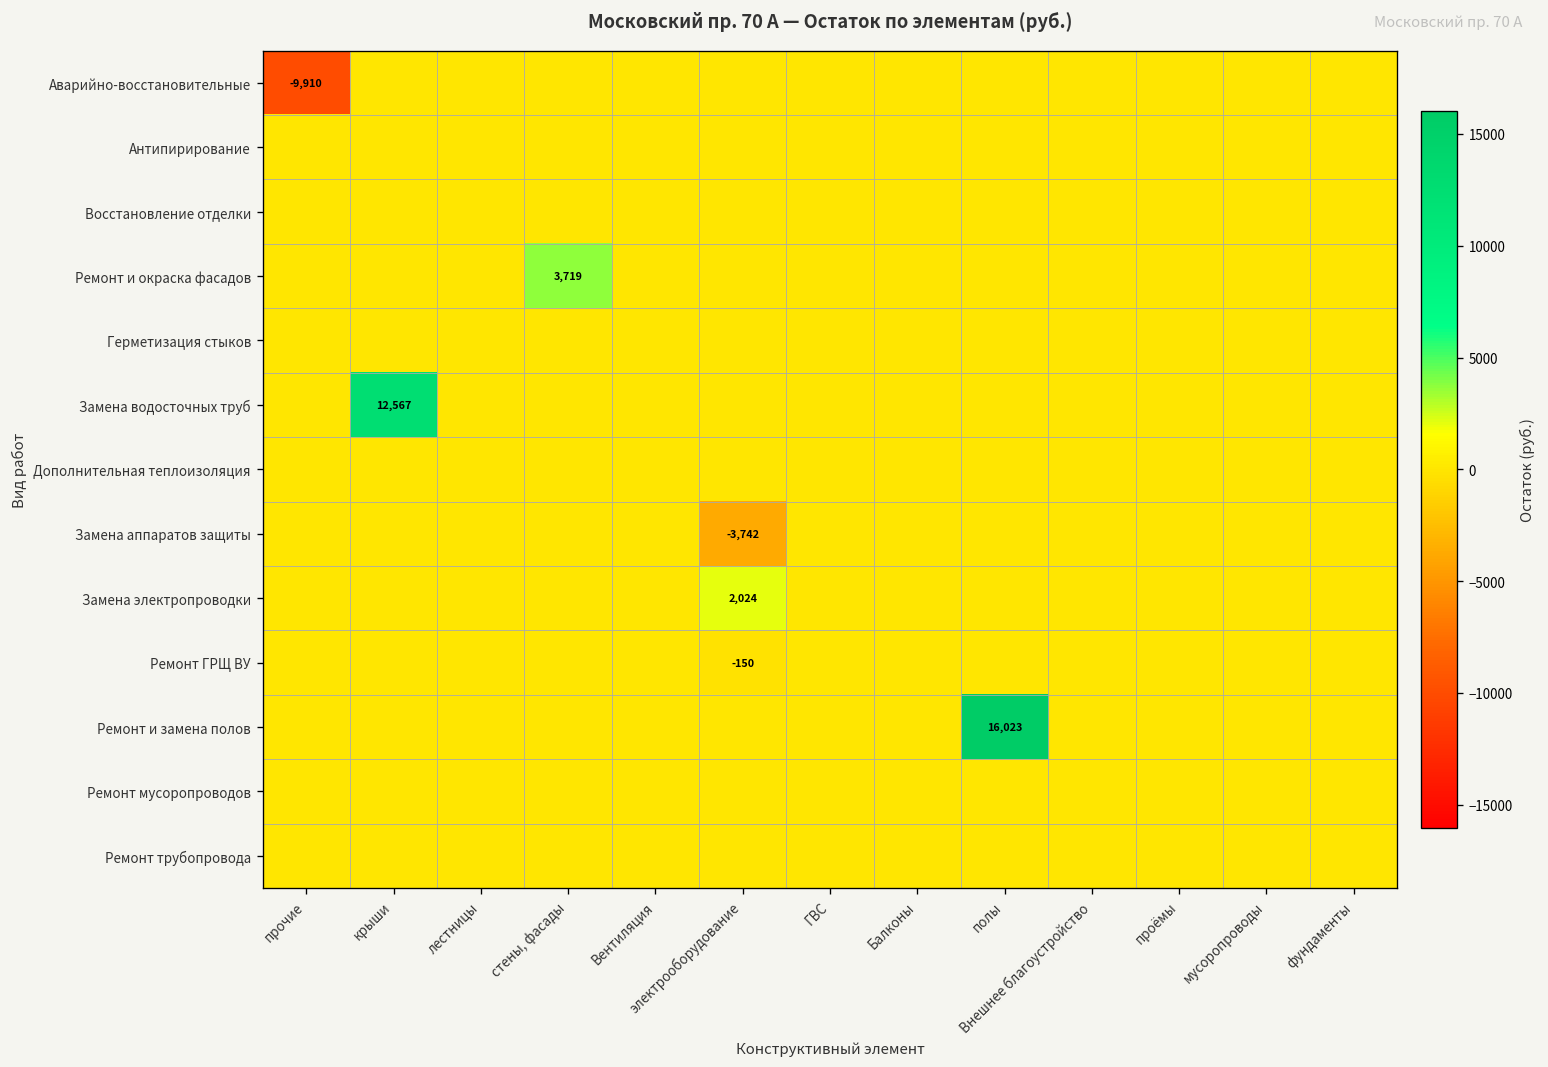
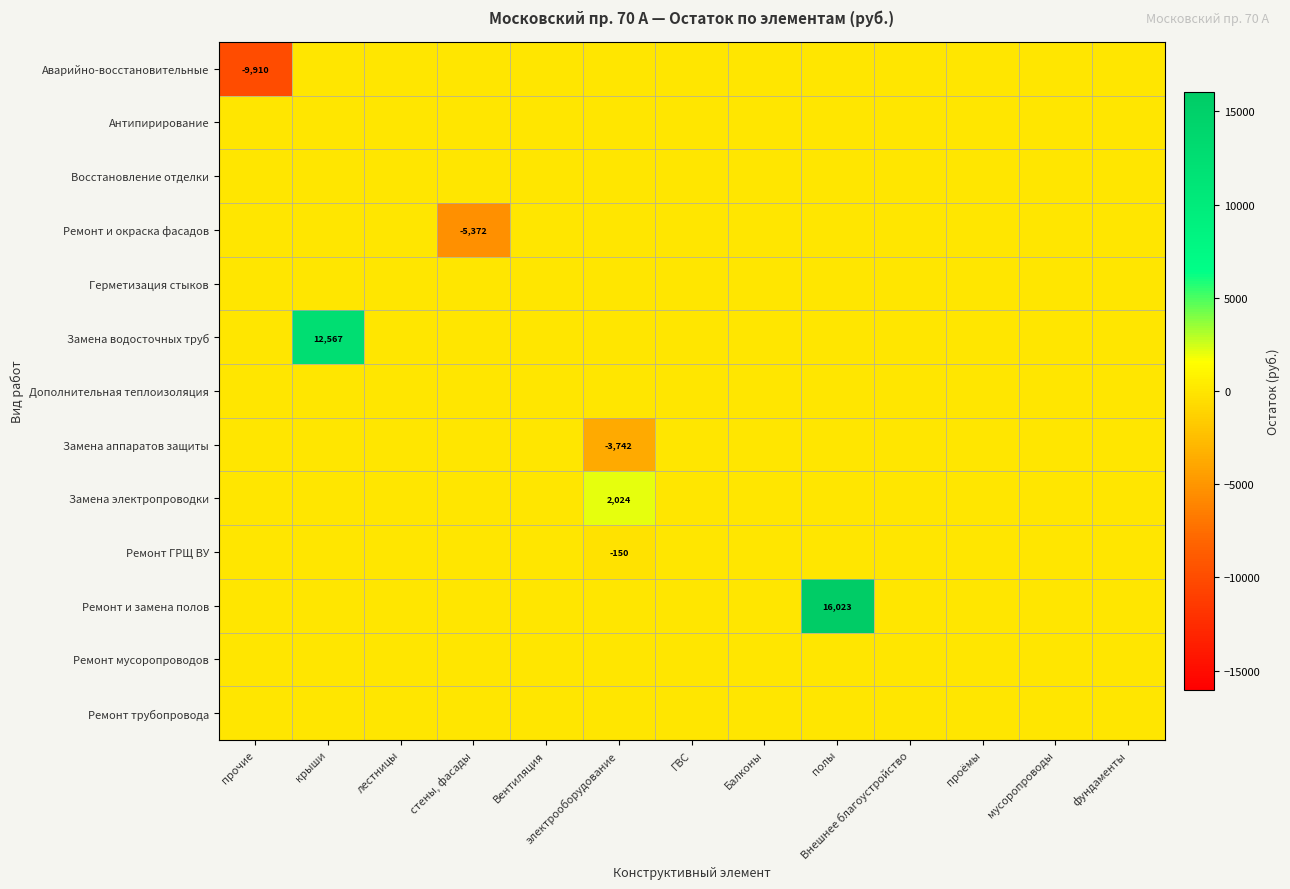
  {
    "Аварийно-восстановительные": {
      "прочие": "-9,910"
    },
    "Ремонт и окраска фасадов": {
-     "стены, фасады": "3,719"
+     "стены, фасады": "-5,372"
    },
    "Замена водосточных труб": {
      "крыши": "12,567"
    },
    "Замена аппаратов защиты": {
      "электрооборудование": "-3,742"
    },
    "Замена электропроводки": {
      "электрооборудование": "2,024"
    },
    "Ремонт ГРЩ ВУ": {
      "электрооборудование": "-150"
    },
    "Ремонт и замена полов": {
      "полы": "16,023"
    }
  }
